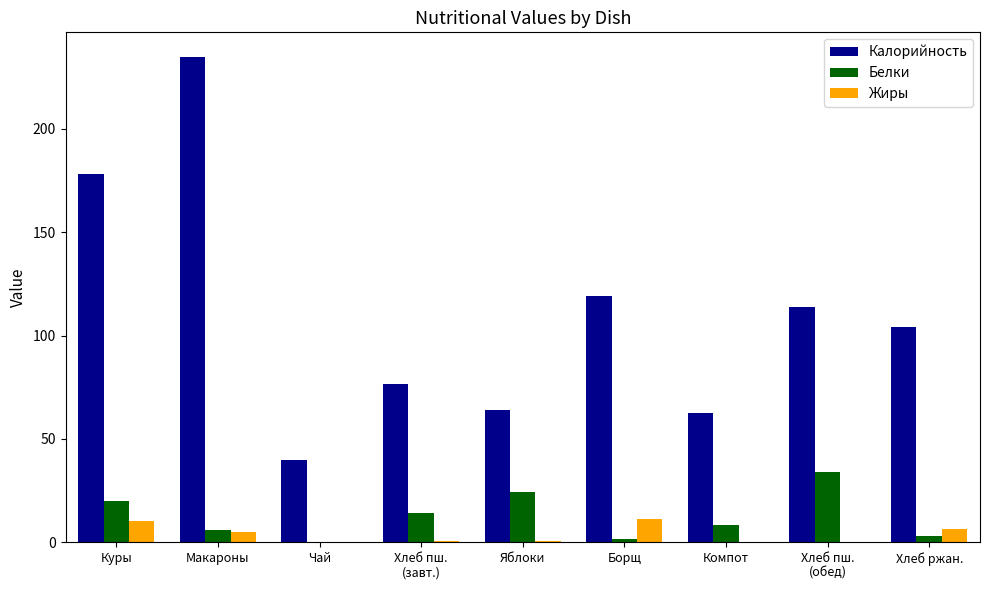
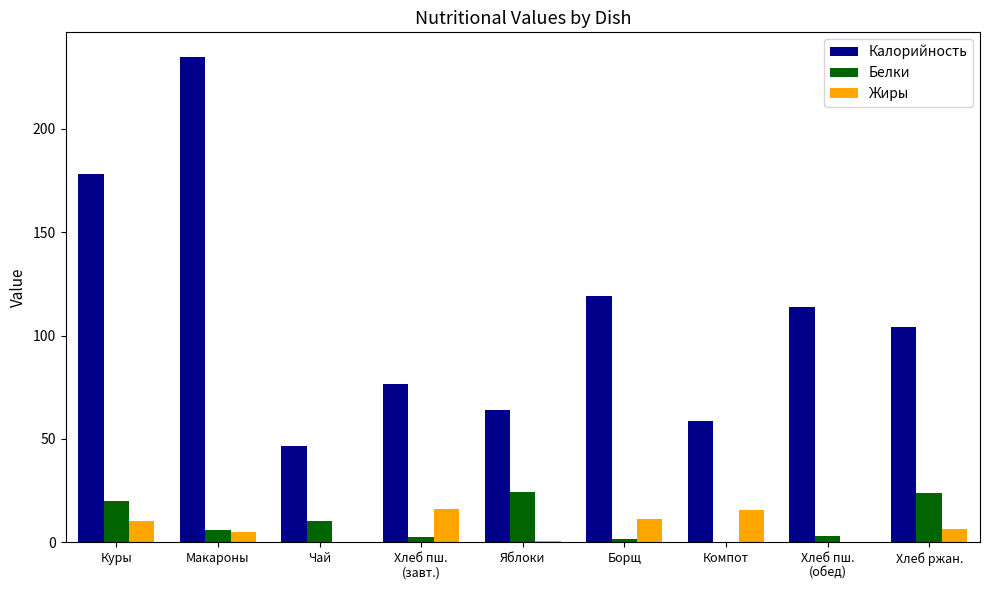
  {
    "Калорийность": {
      "Куры": 178,
      "Макароны": 235,
-     "Чай": 40,
+     "Чай": 46,
      "Хлеб пш. (завт.)": 76,
      "Яблоки": 64,
      "Борщ": 119,
-     "Компот": 63,
+     "Компот": 58,
      "Хлеб пш. (обед)": 114,
      "Хлеб ржан.": 104
    },
    "Белки": {
      "Куры": 20,
      "Макароны": 6,
-     "Чай": 0,
-     "Хлеб пш. (завт.)": 14,
+     "Чай": 10,
+     "Хлеб пш. (завт.)": 2,
      "Яблоки": 24,
      "Борщ": 2,
-     "Компот": 8,
-     "Хлеб пш. (обед)": 34,
-     "Хлеб ржан.": 3
+     "Компот": 0,
+     "Хлеб пш. (обед)": 3,
+     "Хлеб ржан.": 24
    },
    "Жиры": {
      "Куры": 10,
      "Макароны": 5,
-     "Хлеб пш. (завт.)": 0,
+     "Хлеб пш. (завт.)": 16,
      "Борщ": 11,
-     "Компот": 0,
+     "Компот": 16,
      "Хлеб пш. (обед)": 0,
      "Хлеб ржан.": 7
    }
  }
